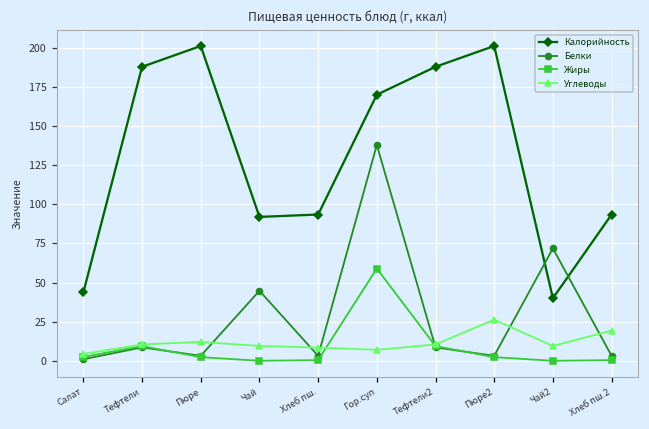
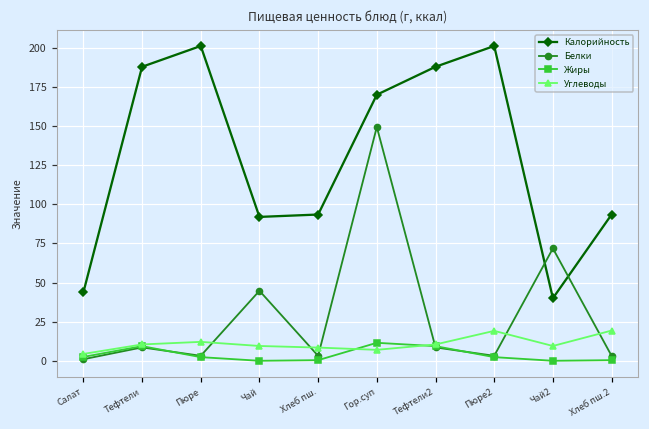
  {
    "Калорийность": {
      "Салат": 44,
      "Тефтели": 188,
      "Пюре": 201,
      "Чай": 92,
      "Хлеб пш.": 94,
      "Гор.суп": 170,
      "Тефтели2": 188,
      "Пюре2": 201,
      "Чай2": 40,
      "Хлеб пш.2": 94
    },
    "Белки": {
      "Чай": 45,
      "Хлеб пш.": 3,
-     "Гор.суп": 138,
+     "Гор.суп": 150,
      "Чай2": 72,
      "Хлеб пш.2": 3
    },
    "Жиры": {
      "Чай": 0,
      "Хлеб пш.": 0,
-     "Гор.суп": 59,
+     "Гор.суп": 12,
      "Чай2": 0,
      "Хлеб пш.2": 0
    },
    "Углеводы": {
      "Салат": 4,
      "Пюре": 12,
      "Чай": 9,
      "Хлеб пш.": 8,
      "Гор.суп": 7,
-     "Пюре2": 26,
+     "Пюре2": 19,
      "Чай2": 9,
      "Хлеб пш.2": 19
    }
  }
